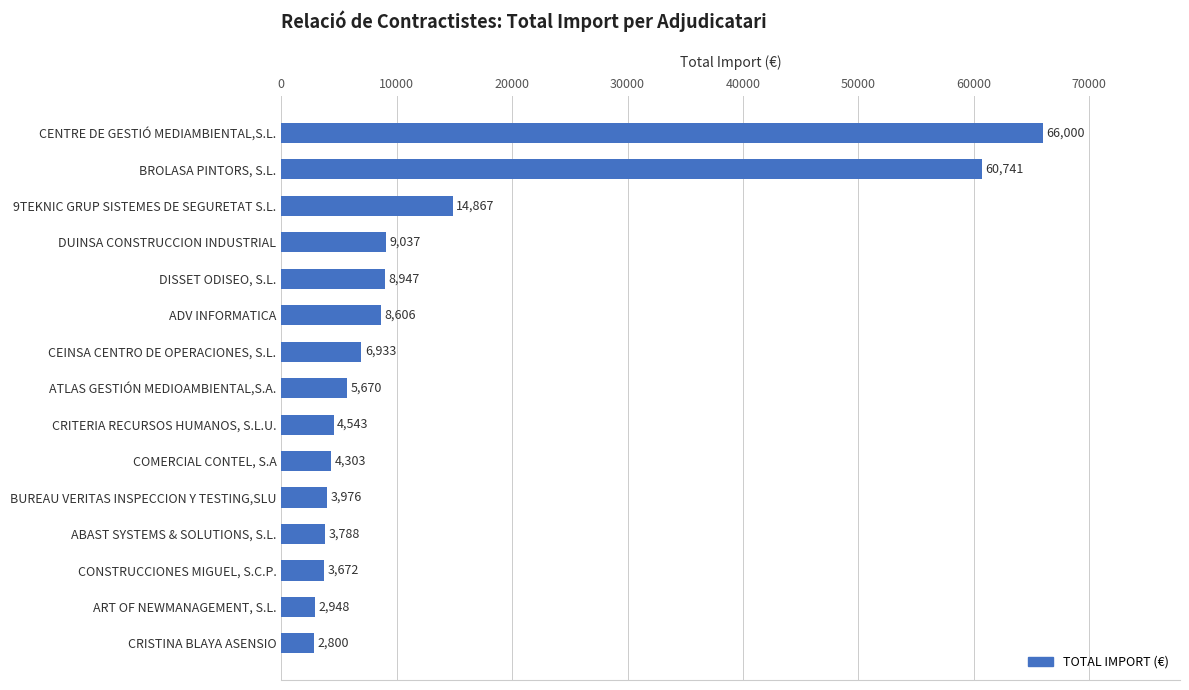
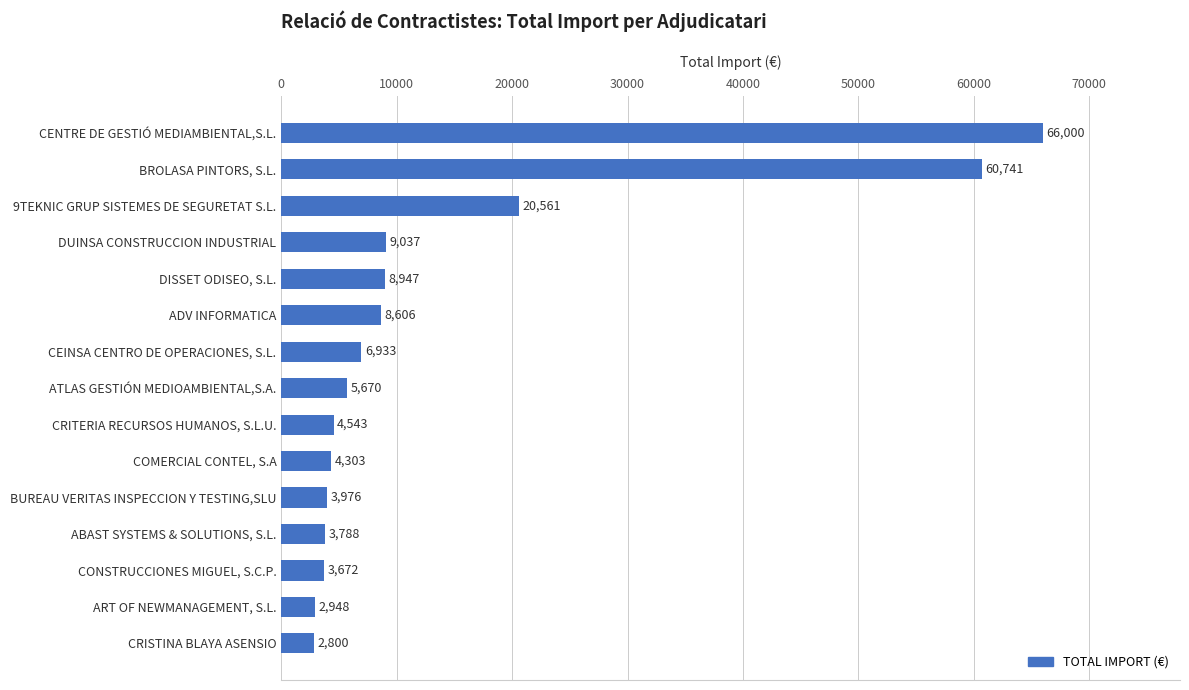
  {
    "CENTRE DE GESTIÓ MEDIAMBIENTAL,S.L.": "66,000",
    "BROLASA PINTORS, S.L.": "60,741",
-   "9TEKNIC GRUP SISTEMES DE SEGURETAT S.L.": "14,867",
+   "9TEKNIC GRUP SISTEMES DE SEGURETAT S.L.": "20,561",
    "DUINSA CONSTRUCCION INDUSTRIAL": "9,037",
    "DISSET ODISEO, S.L.": "8,947",
    "ADV INFORMATICA": "8,606",
    "CEINSA CENTRO DE OPERACIONES, S.L.": "6,933",
    "ATLAS GESTIÓN MEDIOAMBIENTAL,S.A.": "5,670",
    "CRITERIA RECURSOS HUMANOS, S.L.U.": "4,543",
    "COMERCIAL CONTEL, S.A": "4,303",
    "BUREAU VERITAS INSPECCION Y TESTING,SLU": "3,976",
    "ABAST SYSTEMS & SOLUTIONS, S.L.": "3,788",
    "CONSTRUCCIONES MIGUEL, S.C.P.": "3,672",
    "ART OF NEWMANAGEMENT, S.L.": "2,948",
    "CRISTINA BLAYA ASENSIO": "2,800"
  }
